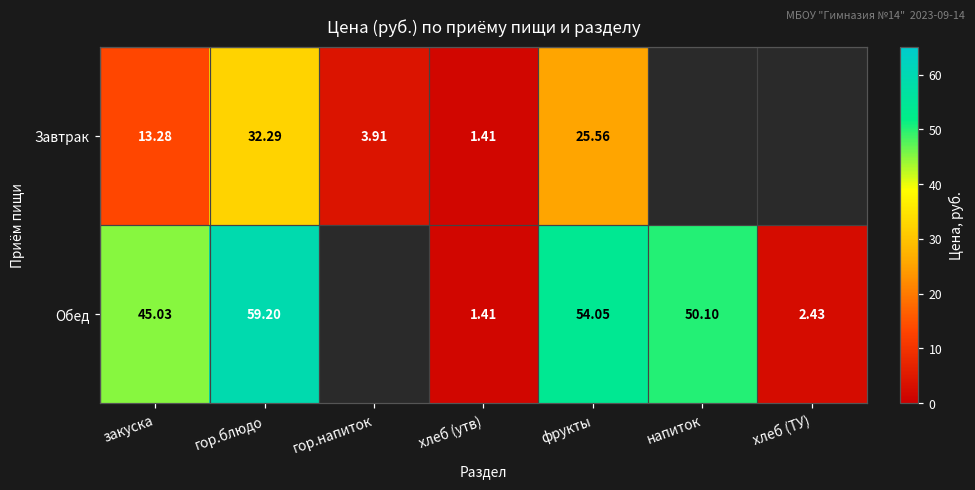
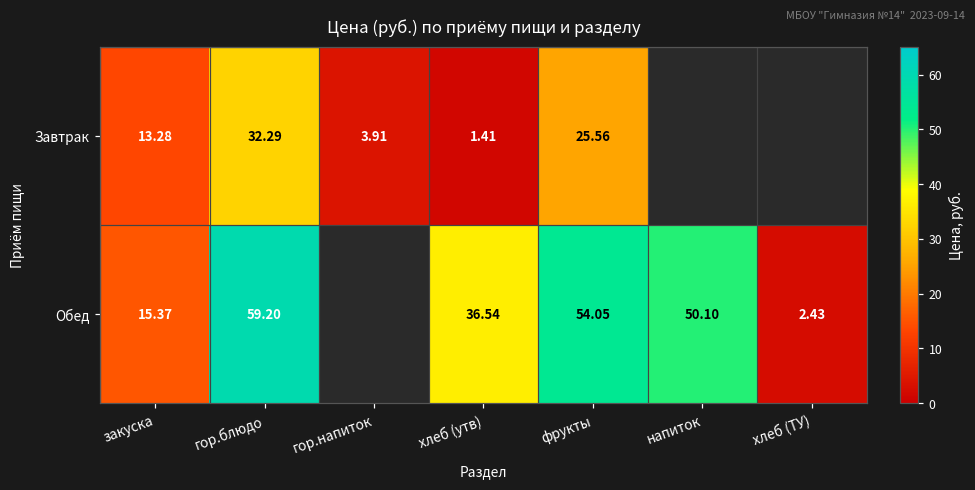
  {
    "Завтрак": {
      "закуска": 13.28,
      "гор.блюдо": 32.29,
      "гор.напиток": 3.91,
      "хлеб (утв)": 1.41,
      "фрукты": 25.56
    },
    "Обед": {
-     "закуска": 45.03,
+     "закуска": 15.37,
      "гор.блюдо": 59.20,
-     "хлеб (утв)": 1.41,
+     "хлеб (утв)": 36.54,
      "фрукты": 54.05,
      "напиток": 50.10,
      "хлеб (ТУ)": 2.43
    }
  }
